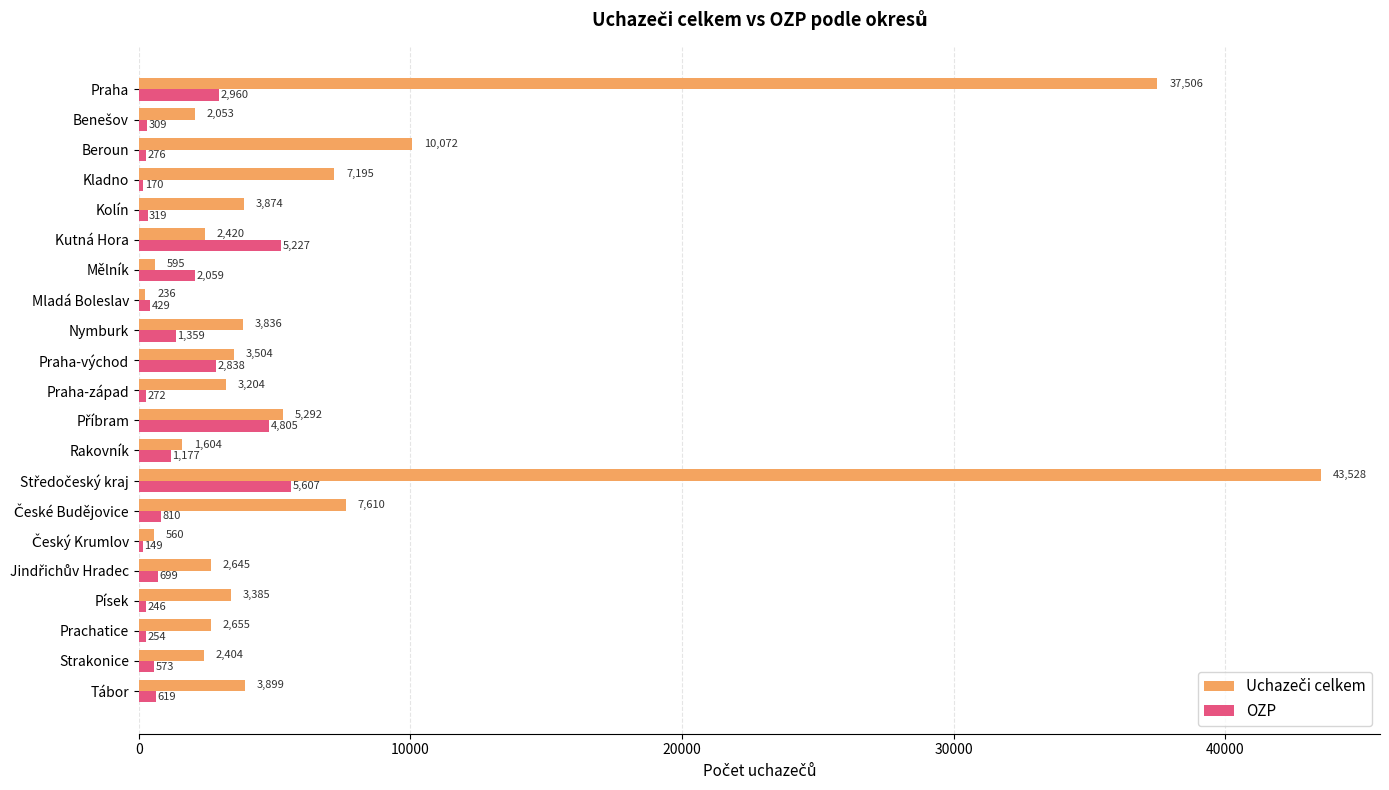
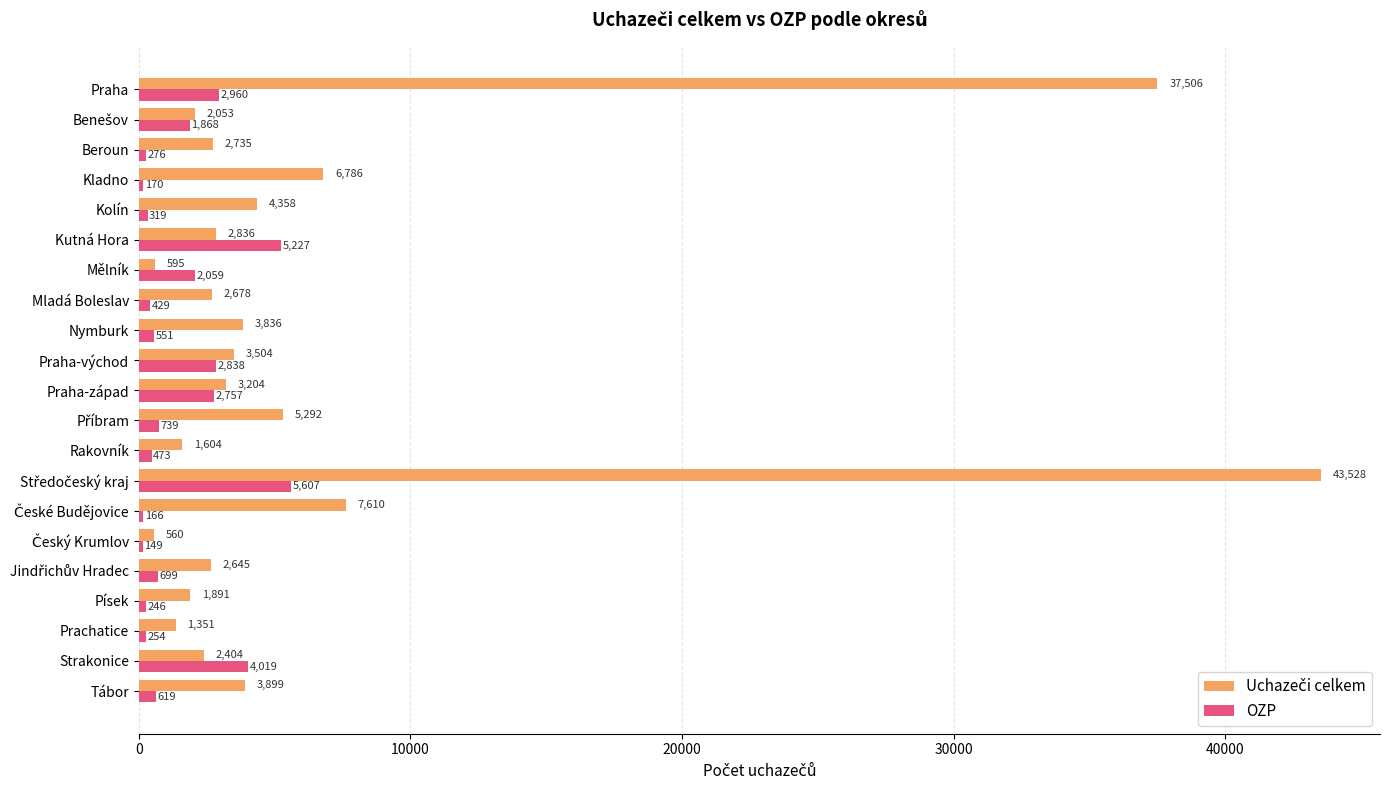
  {
    "Uchazeči celkem": {
      "Praha": "37,506",
      "Benešov": "2,053",
-     "Beroun": "10,072",
-     "Kladno": "7,195",
-     "Kolín": "3,874",
-     "Kutná Hora": "2,420",
+     "Beroun": "2,735",
+     "Kladno": "6,786",
+     "Kolín": "4,358",
+     "Kutná Hora": "2,836",
      "Mělník": "595",
-     "Mladá Boleslav": "236",
+     "Mladá Boleslav": "2,678",
      "Nymburk": "3,836",
      "Praha-východ": "3,504",
      "Praha-západ": "3,204",
      "Příbram": "5,292",
      "Rakovník": "1,604",
      "Středočeský kraj": "43,528",
      "České Budějovice": "7,610",
      "Český Krumlov": "560",
      "Jindřichův Hradec": "2,645",
-     "Písek": "3,385",
-     "Prachatice": "2,655",
+     "Písek": "1,891",
+     "Prachatice": "1,351",
      "Strakonice": "2,404",
      "Tábor": "3,899"
    },
    "OZP": {
      "Praha": "2,960",
-     "Benešov": "309",
+     "Benešov": "1,868",
      "Beroun": "276",
      "Kladno": "170",
      "Kolín": "319",
      "Kutná Hora": "5,227",
      "Mělník": "2,059",
      "Mladá Boleslav": "429",
-     "Nymburk": "1,359",
+     "Nymburk": "551",
      "Praha-východ": "2,838",
-     "Praha-západ": "272",
-     "Příbram": "4,805",
-     "Rakovník": "1,177",
+     "Praha-západ": "2,757",
+     "Příbram": "739",
+     "Rakovník": "473",
      "Středočeský kraj": "5,607",
-     "České Budějovice": "810",
+     "České Budějovice": "166",
      "Český Krumlov": "149",
      "Jindřichův Hradec": "699",
      "Písek": "246",
      "Prachatice": "254",
-     "Strakonice": "573",
+     "Strakonice": "4,019",
      "Tábor": "619"
    }
  }
